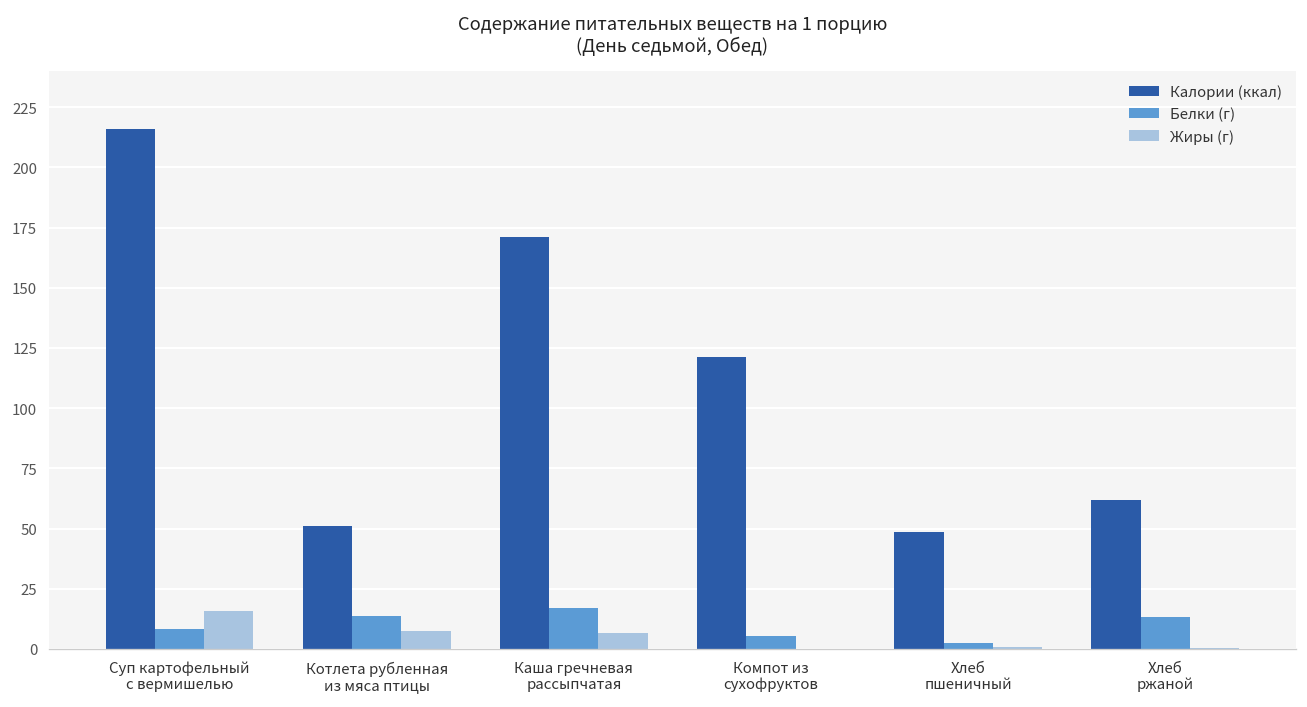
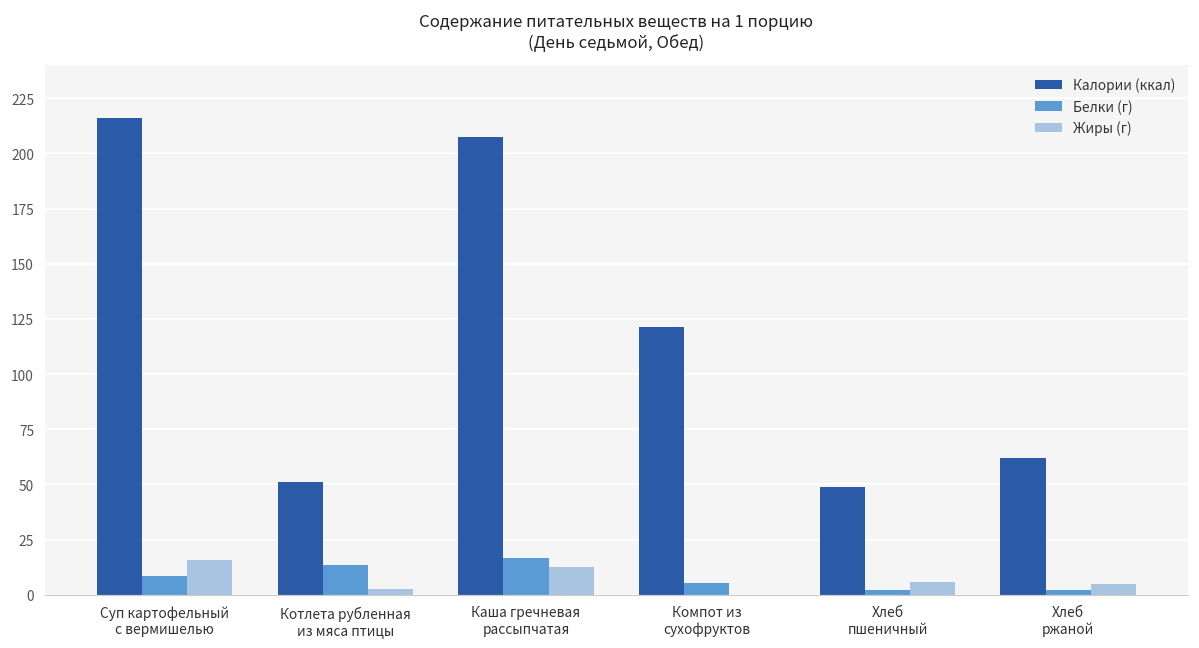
  {
    "Калории (ккал)": {
      "Суп картофельный с вермишелью": 216,
      "Котлета рубленная из мяса птицы": 51,
-     "Каша гречневая рассыпчатая": 171,
+     "Каша гречневая рассыпчатая": 207,
      "Компот из сухофруктов": 121,
      "Хлеб пшеничный": 49,
      "Хлеб ржаной": 62
    },
    "Белки (г)": {
      "Суп картофельный с вермишелью": 8,
      "Котлета рубленная из мяса птицы": 14,
      "Каша гречневая рассыпчатая": 17,
      "Компот из сухофруктов": 5,
      "Хлеб пшеничный": 2,
-     "Хлеб ржаной": 13
+     "Хлеб ржаной": 2
    },
    "Жиры (г)": {
      "Суп картофельный с вермишелью": 16,
-     "Котлета рубленная из мяса птицы": 7,
-     "Каша гречневая рассыпчатая": 7,
+     "Котлета рубленная из мяса птицы": 3,
+     "Каша гречневая рассыпчатая": 13,
      "Компот из сухофруктов": 0,
-     "Хлеб пшеничный": 1,
-     "Хлеб ржаной": 0
+     "Хлеб пшеничный": 6,
+     "Хлеб ржаной": 5
    }
  }
